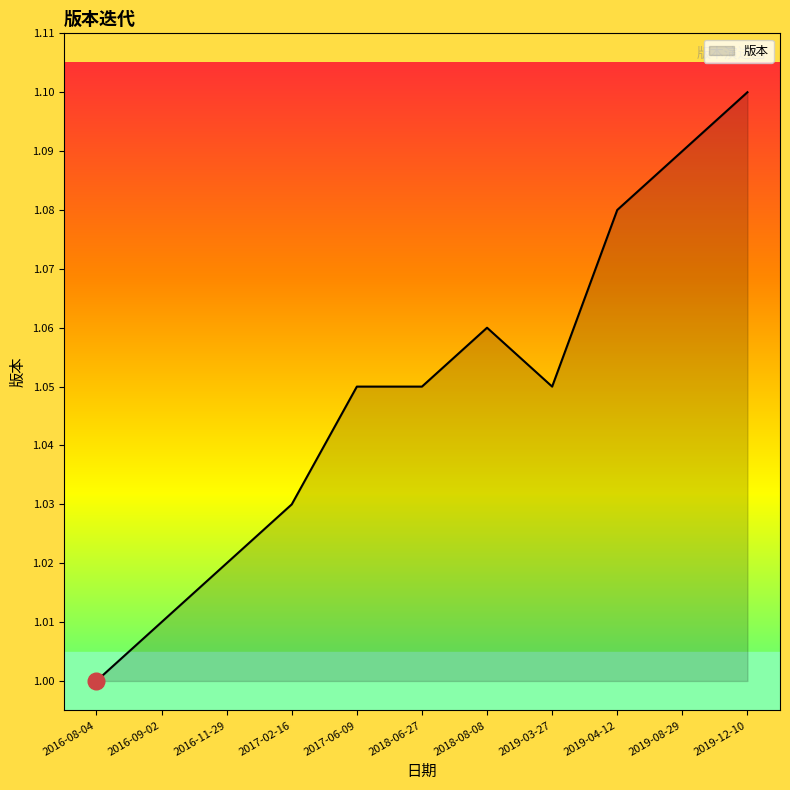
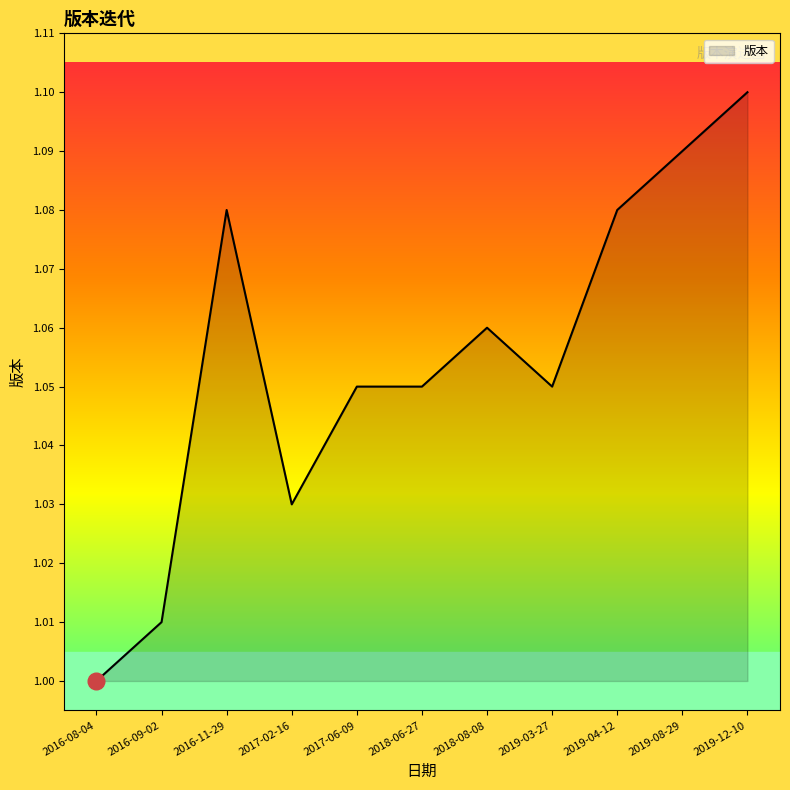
  {
    "版本": {
      "2016-09-02": 1.01,
-     "2016-11-29": 1.02,
+     "2016-11-29": 1.08,
      "2017-02-16": 1.03,
      "2017-06-09": 1.05,
      "2018-06-27": 1.05,
      "2018-08-08": 1.06,
      "2019-03-27": 1.05,
      "2019-04-12": 1.08,
      "2019-08-29": 1.09,
      "2019-12-10": 1.10
    }
  }
